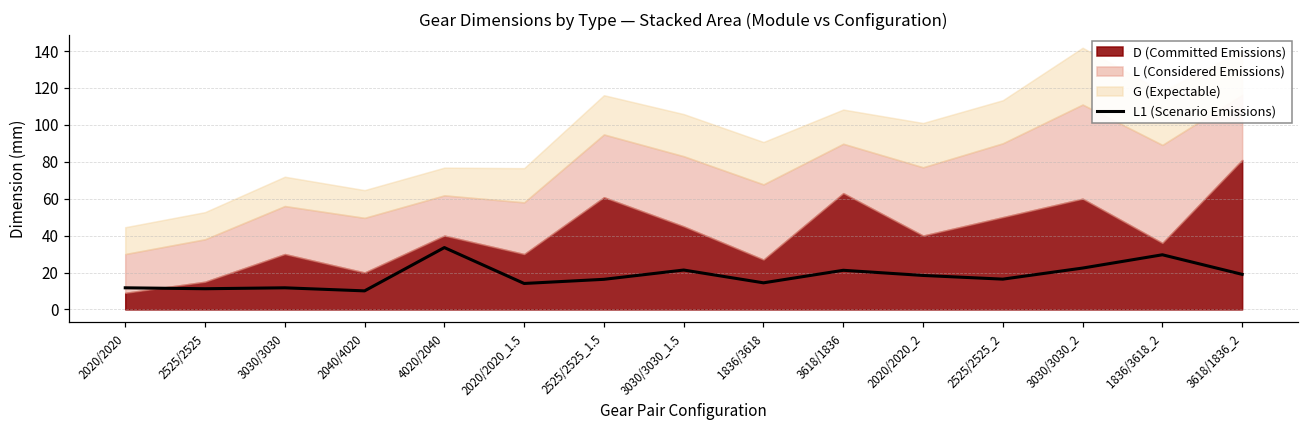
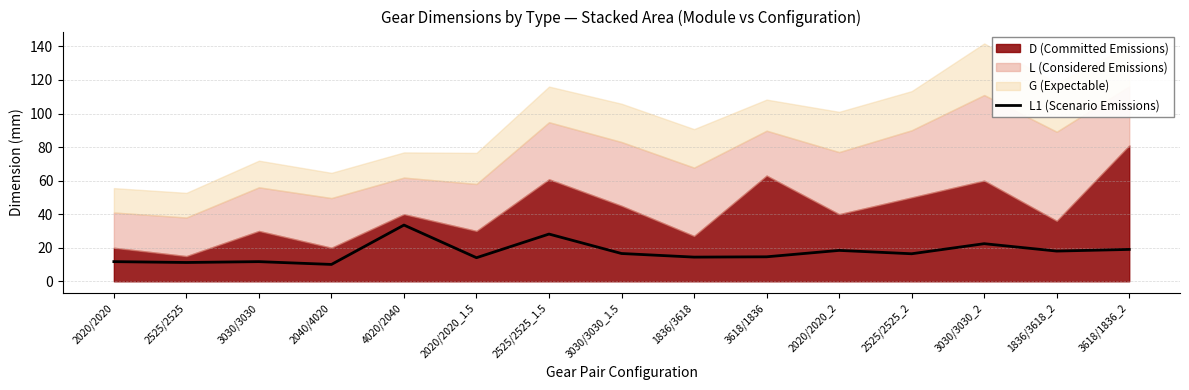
  {
    "D (Committed Emissions)": {
-     "2020/2020": 9,
+     "2020/2020": 20,
      "2525/2525": 15,
      "3030/3030": 30,
      "2040/4020": 20,
      "4020/2040": 40,
      "2020/2020_1.5": 30,
      "2525/2525_1.5": 61,
      "3030/3030_1.5": 45,
      "1836/3618": 27,
      "3618/1836": 63,
      "2020/2020_2": 40,
      "2525/2525_2": 50,
      "3030/3030_2": 60,
      "1836/3618_2": 36,
      "3618/1836_2": 81
    },
    "L1 (Scenario Emissions)": {
      "2020/2020": 12,
      "2525/2525": 11,
      "3030/3030": 12,
      "2040/4020": 10,
      "4020/2040": 34,
      "2020/2020_1.5": 14,
-     "2525/2525_1.5": 16,
-     "3030/3030_1.5": 21,
+     "2525/2525_1.5": 28,
+     "3030/3030_1.5": 17,
      "1836/3618": 14,
-     "3618/1836": 21,
+     "3618/1836": 15,
      "2020/2020_2": 18,
      "2525/2525_2": 16,
      "3030/3030_2": 22,
-     "1836/3618_2": 30,
+     "1836/3618_2": 18,
      "3618/1836_2": 19
    }
  }
